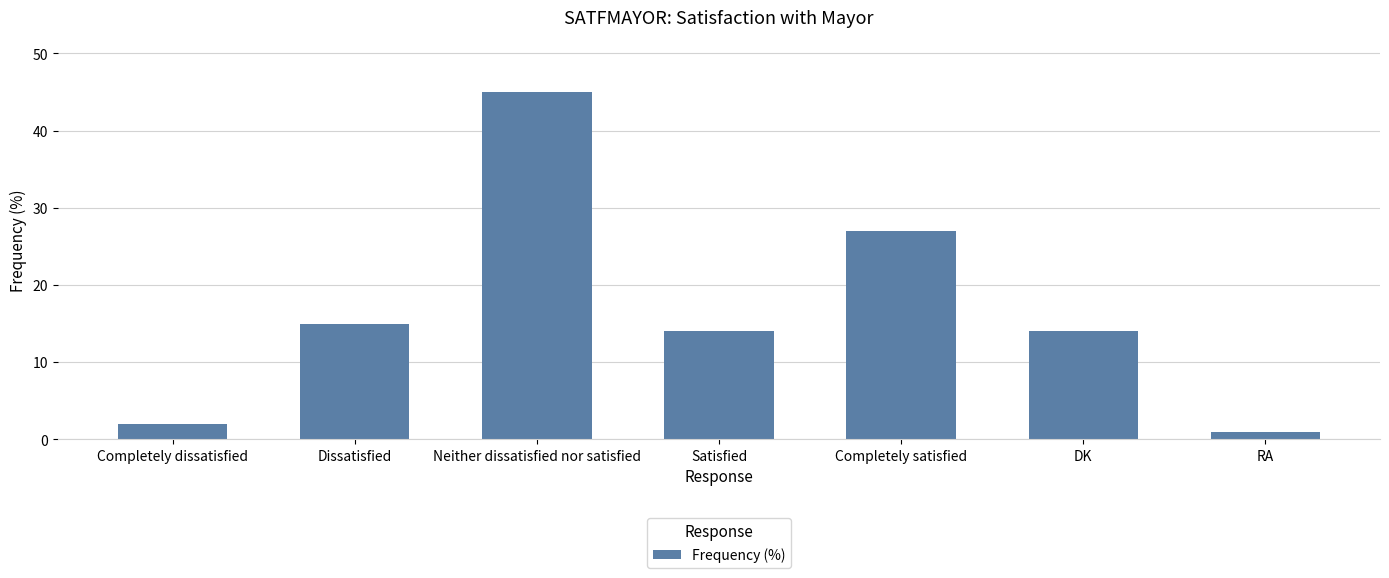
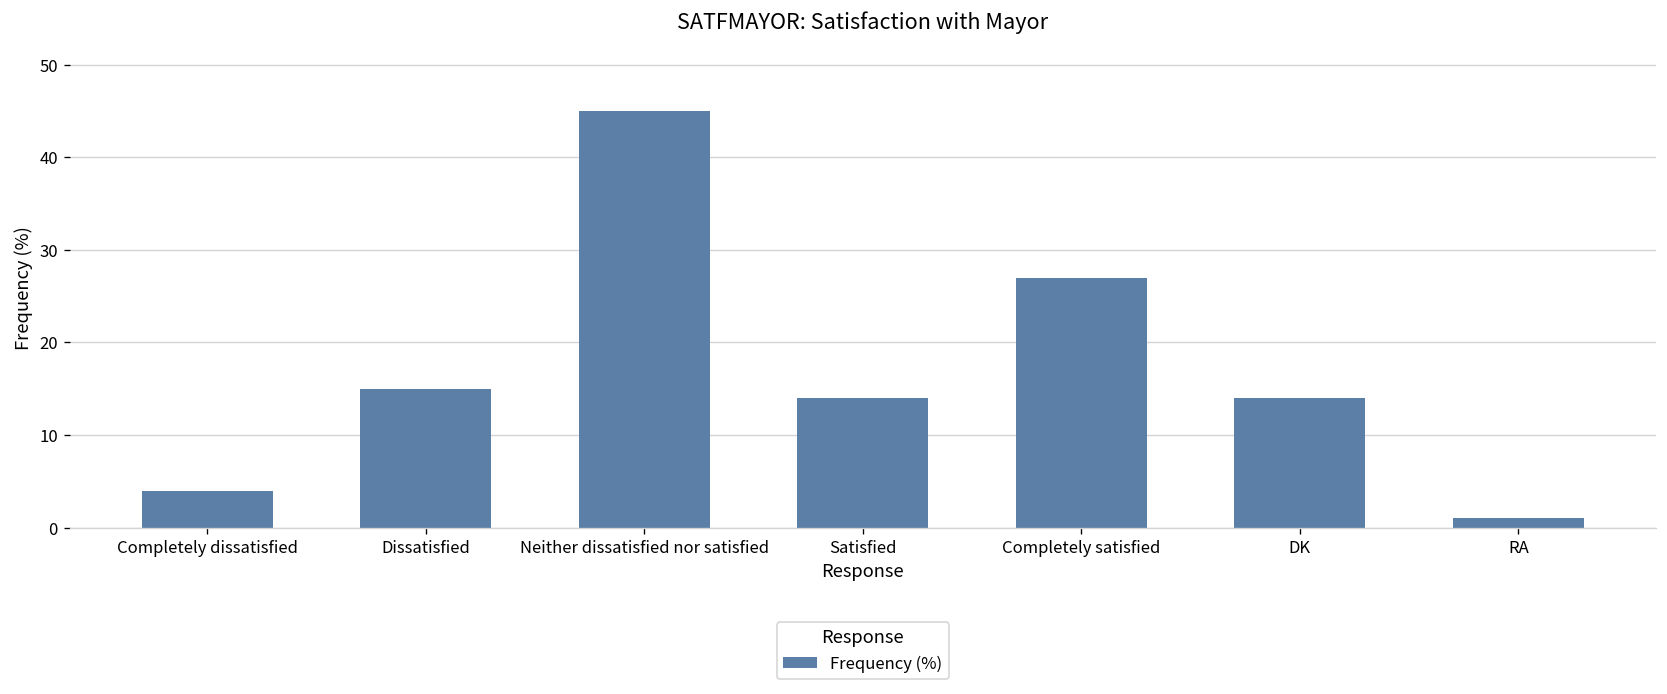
  {
-   "Completely dissatisfied": 2,
+   "Completely dissatisfied": 4,
    "Dissatisfied": 15,
    "Neither dissatisfied nor satisfied": 45,
    "Satisfied": 14,
    "Completely satisfied": 27,
    "DK": 14,
    "RA": 1
  }
